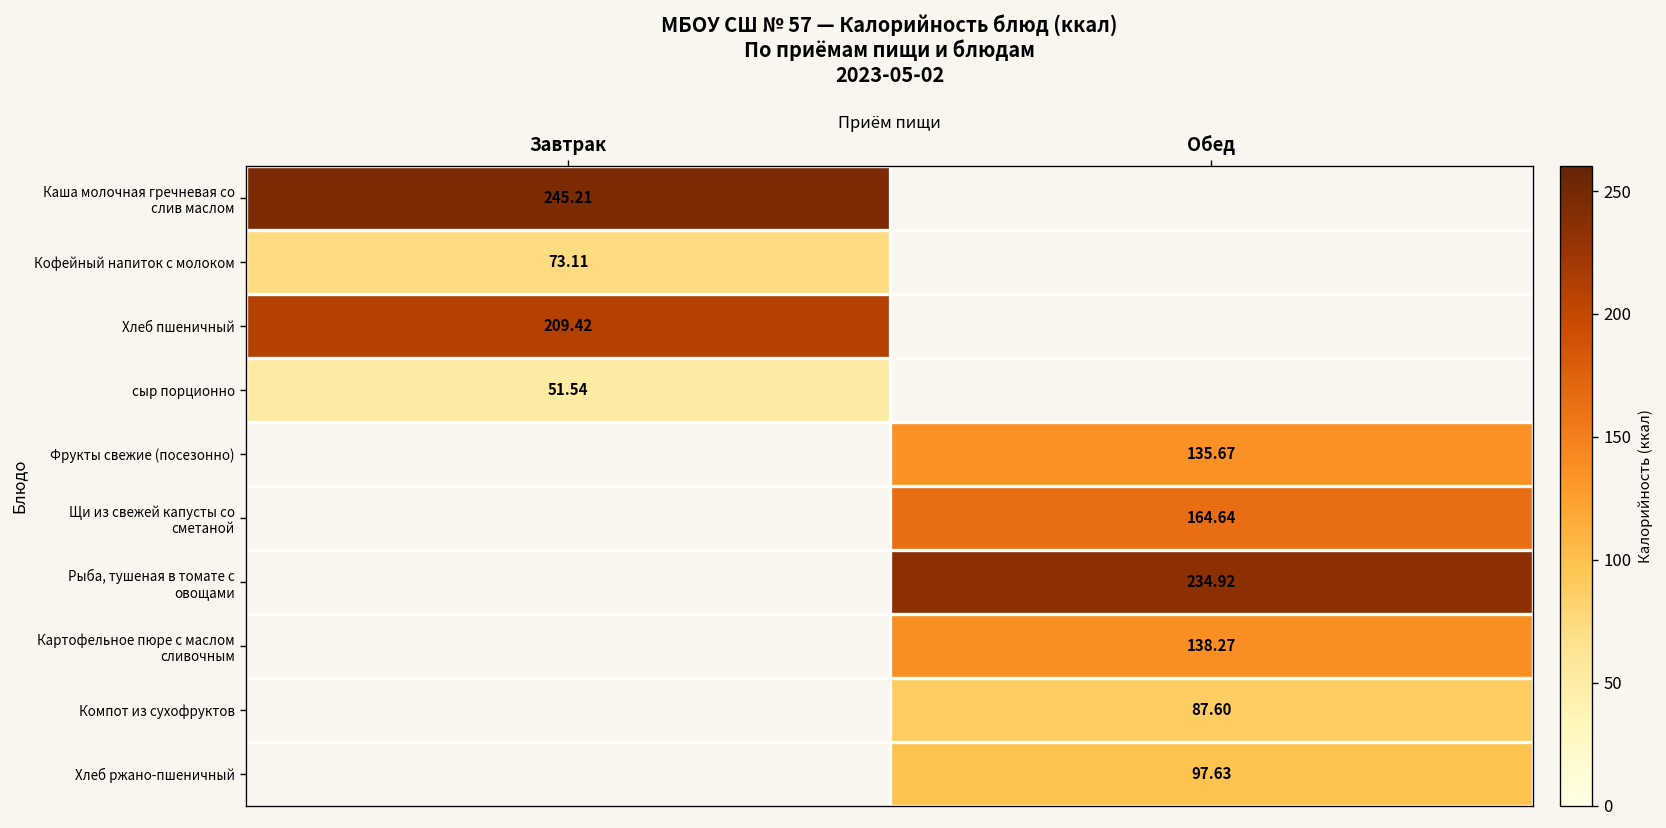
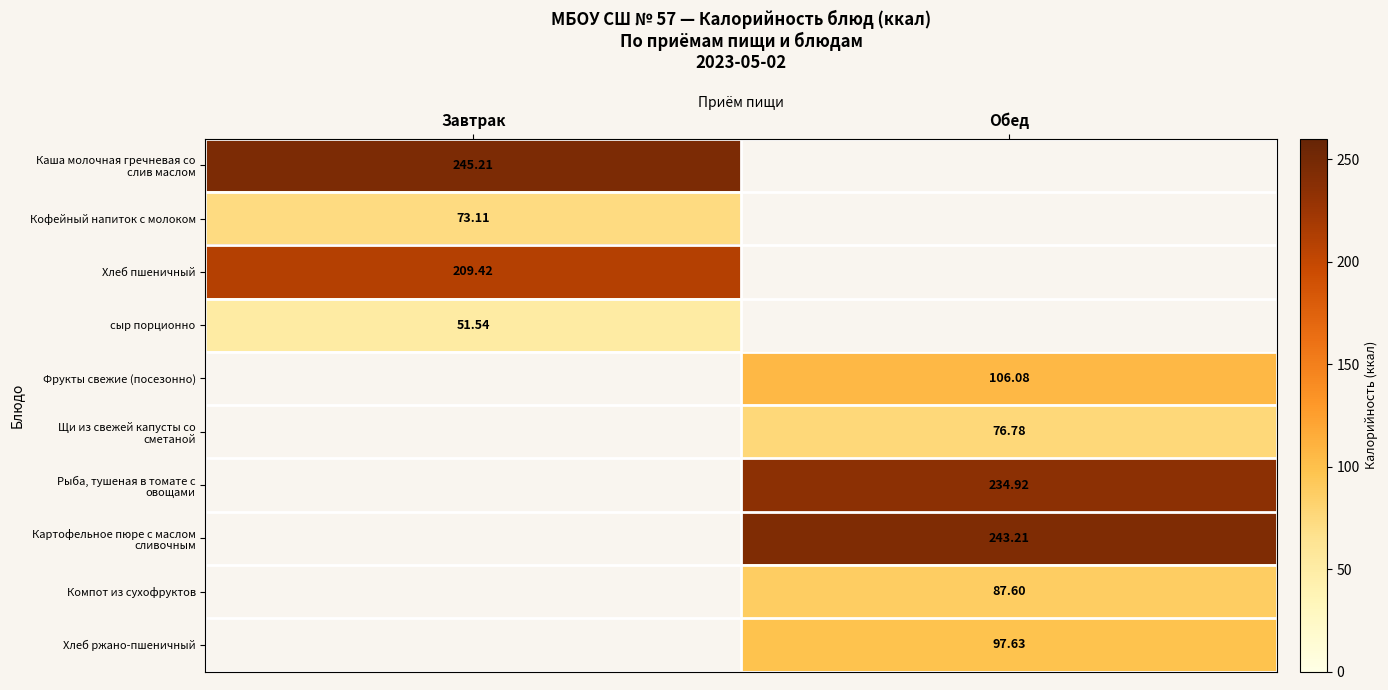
  {
    "Каша молочная гречневая со слив маслом": {
      "Завтрак": 245.21
    },
    "Кофейный напиток с молоком": {
      "Завтрак": 73.11
    },
    "Хлеб пшеничный": {
      "Завтрак": 209.42
    },
    "сыр порционно": {
      "Завтрак": 51.54
    },
    "Фрукты свежие (посезонно)": {
-     "Обед": 135.67
+     "Обед": 106.08
    },
    "Щи из свежей капусты со сметаной": {
-     "Обед": 164.64
+     "Обед": 76.78
    },
    "Рыба, тушеная в томате с овощами": {
      "Обед": 234.92
    },
    "Картофельное пюре с маслом сливочным": {
-     "Обед": 138.27
+     "Обед": 243.21
    },
    "Компот из сухофруктов": {
      "Обед": 87.60
    },
    "Хлеб ржано-пшеничный": {
      "Обед": 97.63
    }
  }
